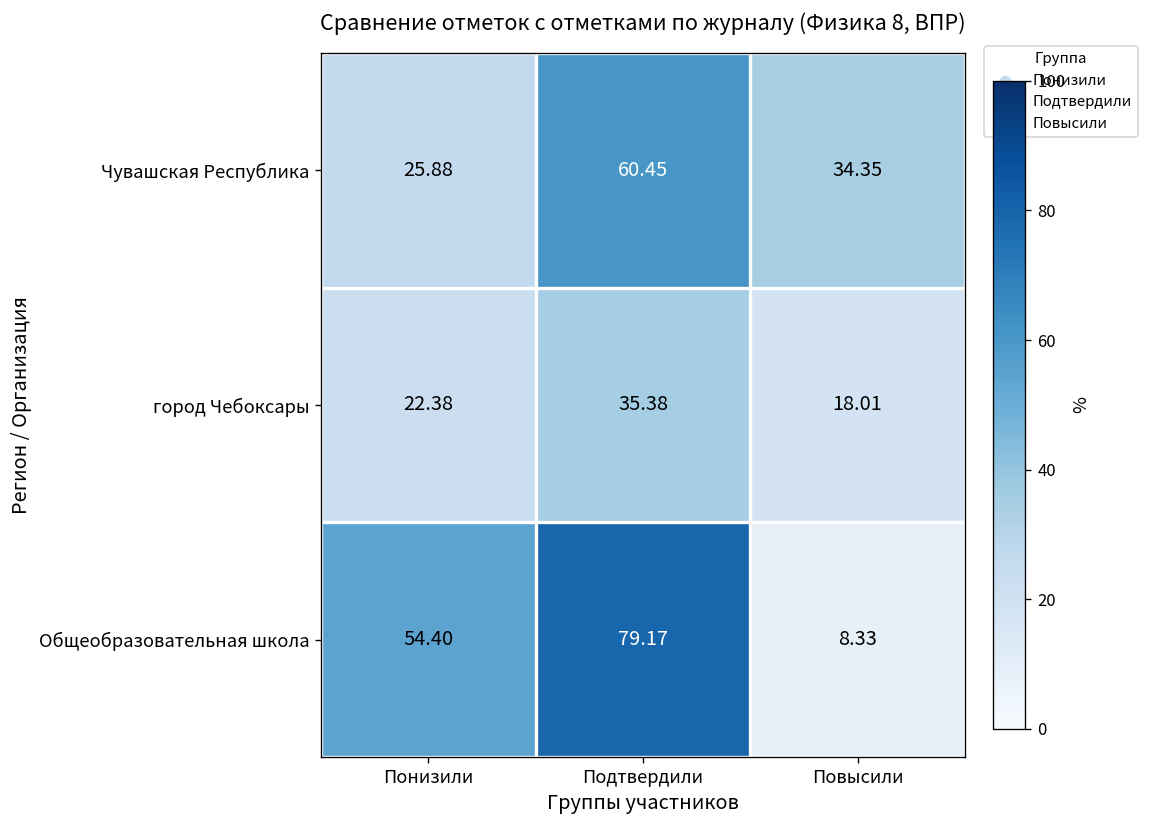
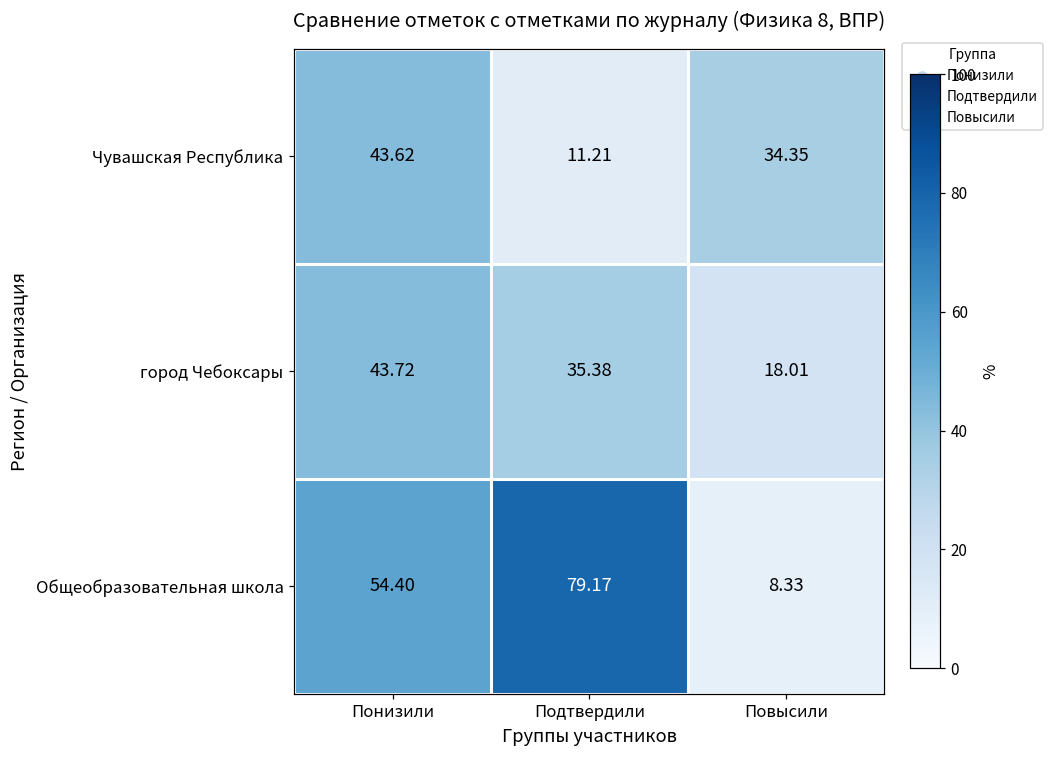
  {
    "Чувашская Республика": {
-     "Понизили": 25.88,
-     "Подтвердили": 60.45,
+     "Понизили": 43.62,
+     "Подтвердили": 11.21,
      "Повысили": 34.35
    },
    "город Чебоксары": {
-     "Понизили": 22.38,
+     "Понизили": 43.72,
      "Подтвердили": 35.38,
      "Повысили": 18.01
    },
    "Общеобразовательная школа": {
      "Понизили": 54.40,
      "Подтвердили": 79.17,
      "Повысили": 8.33
    }
  }
